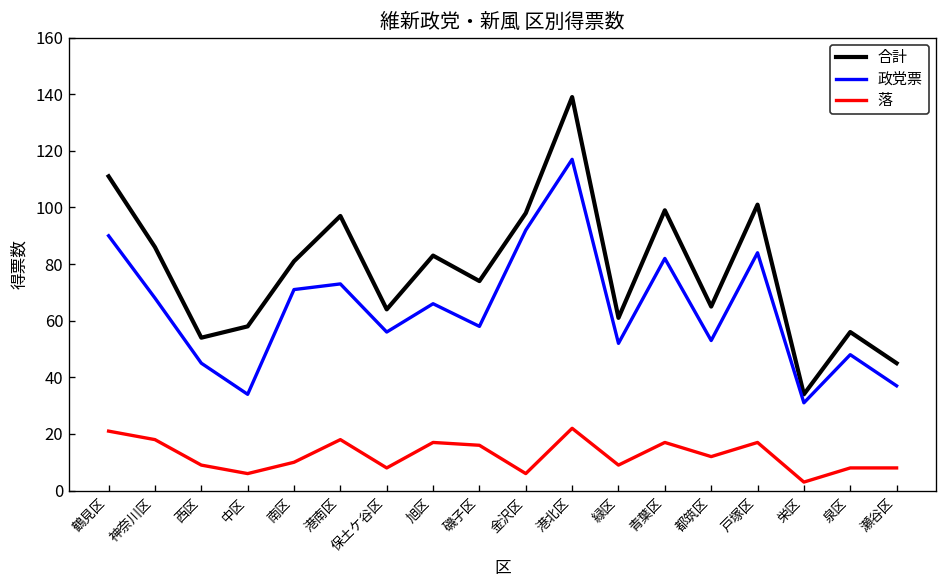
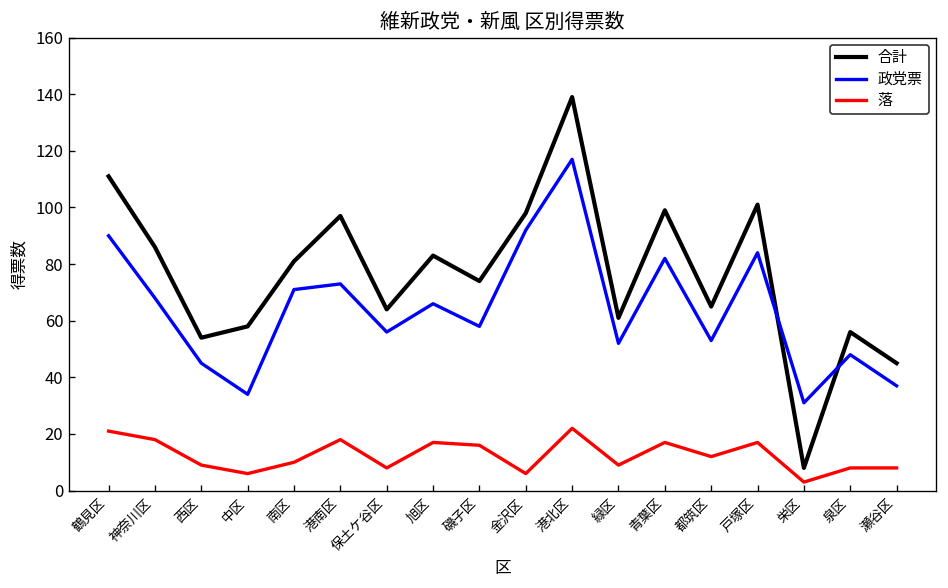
  {
    "合計": {
      "鶴見区": 111,
      "神奈川区": 86,
      "西区": 54,
      "中区": 58,
      "南区": 81,
      "港南区": 97,
      "保土ケ谷区": 64,
      "旭区": 83,
      "磯子区": 74,
      "金沢区": 98,
      "港北区": 139,
      "緑区": 61,
      "青葉区": 99,
      "都筑区": 65,
      "戸塚区": 101,
-     "栄区": 34,
+     "栄区": 8,
      "泉区": 56,
      "瀬谷区": 45
    },
    "政党票": {
      "鶴見区": 90,
      "神奈川区": 68,
      "西区": 45,
      "中区": 34,
      "南区": 71,
      "港南区": 73,
      "保土ケ谷区": 56,
      "旭区": 66,
      "磯子区": 58,
      "金沢区": 92,
      "港北区": 117,
      "緑区": 52,
      "青葉区": 82,
      "都筑区": 53,
      "戸塚区": 84,
      "栄区": 31,
      "泉区": 48,
      "瀬谷区": 37
    },
    "落": {
      "鶴見区": 21,
      "神奈川区": 18,
      "西区": 9,
      "中区": 6,
      "南区": 10,
      "港南区": 18,
      "保土ケ谷区": 8,
      "旭区": 17,
      "磯子区": 16,
      "金沢区": 6,
      "港北区": 22,
      "緑区": 9,
      "青葉区": 17,
      "都筑区": 12,
      "戸塚区": 17,
      "栄区": 3,
      "泉区": 8,
      "瀬谷区": 8
    }
  }
